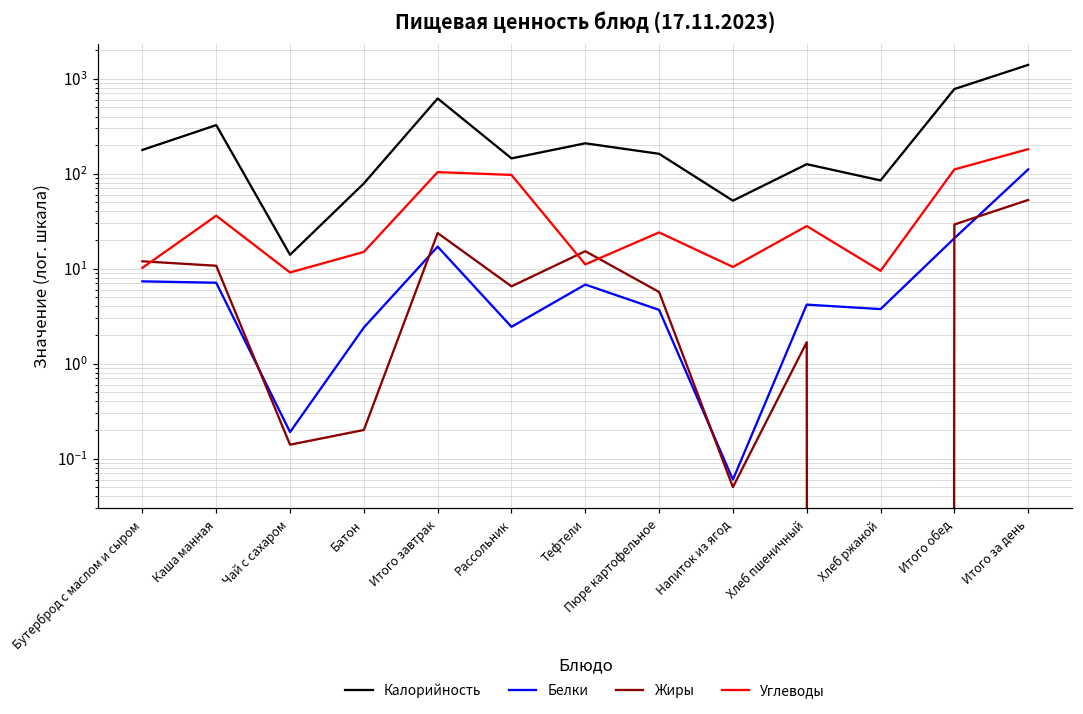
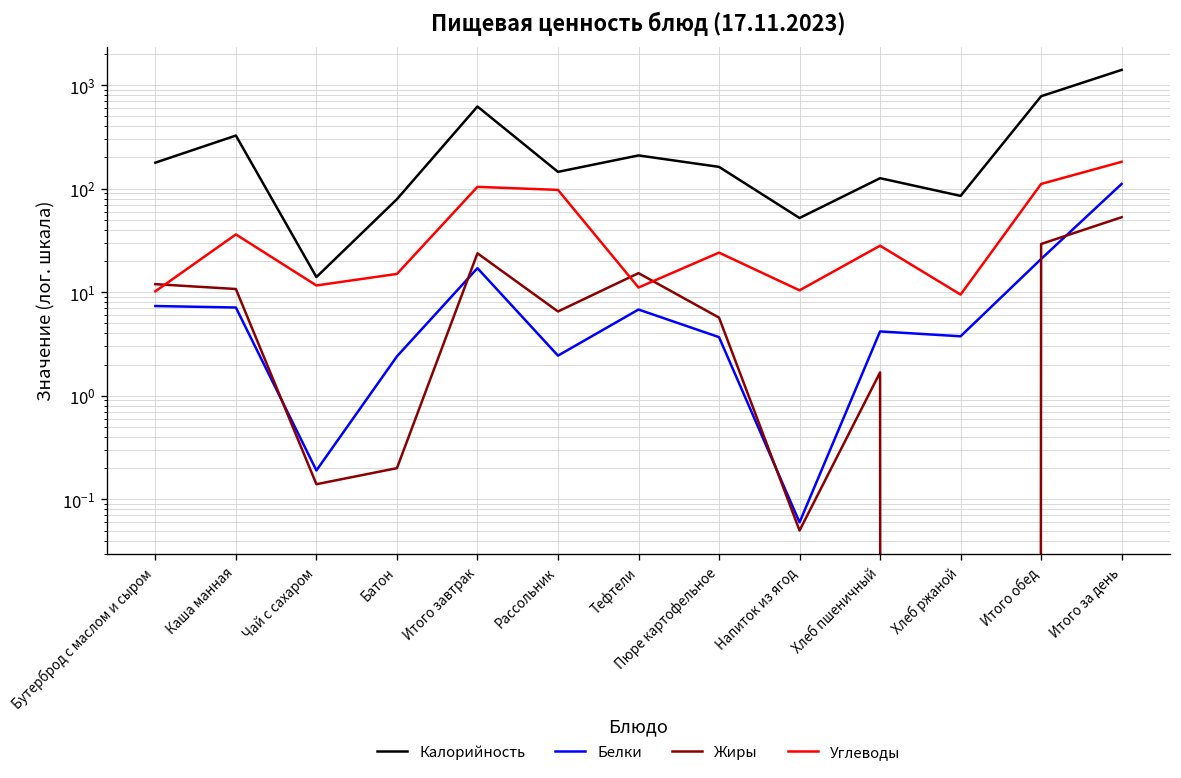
  {
    "Калорийность": {
      "Бутерброд с маслом и сыром": 180,
      "Каша манная": 330,
      "Чай с сахаром": 14,
      "Батон": 80,
      "Итого завтрак": 600,
      "Рассольник": 150,
      "Тефтели": 210,
      "Пюре картофельное": 160,
      "Напиток из ягод": 50,
      "Хлеб пшеничный": 130,
      "Хлеб ржаной": 90,
      "Итого обед": 800,
      "Итого за день": 1400
    },
    "Белки": {
      "Бутерброд с маслом и сыром": 7,
      "Каша манная": 7,
      "Чай с сахаром": 0.19,
      "Батон": 2.4,
      "Итого завтрак": 17,
      "Рассольник": 2.4,
      "Тефтели": 7,
      "Пюре картофельное": 3.7,
      "Напиток из ягод": 0.06,
      "Хлеб пшеничный": 4,
      "Хлеб ржаной": 4,
      "Итого обед": 21,
      "Итого за день": 110
    },
    "Жиры": {
      "Бутерброд с маслом и сыром": 12,
      "Каша манная": 11,
      "Чай с сахаром": 0.14,
      "Батон": 0.20,
      "Итого завтрак": 24,
      "Рассольник": 7,
      "Тефтели": 15,
      "Пюре картофельное": 6,
      "Напиток из ягод": 0.05,
      "Хлеб пшеничный": 1.7,
      "Итого обед": 29,
      "Итого за день": 50
    },
    "Углеводы": {
      "Бутерброд с маслом и сыром": 10,
      "Каша манная": 36,
-     "Чай с сахаром": 9,
+     "Чай с сахаром": 12,
      "Батон": 15,
      "Итого завтрак": 100,
      "Рассольник": 100,
      "Тефтели": 11,
      "Пюре картофельное": 24,
      "Напиток из ягод": 10,
      "Хлеб пшеничный": 28,
      "Хлеб ржаной": 9,
      "Итого обед": 110,
      "Итого за день": 180
    }
  }
